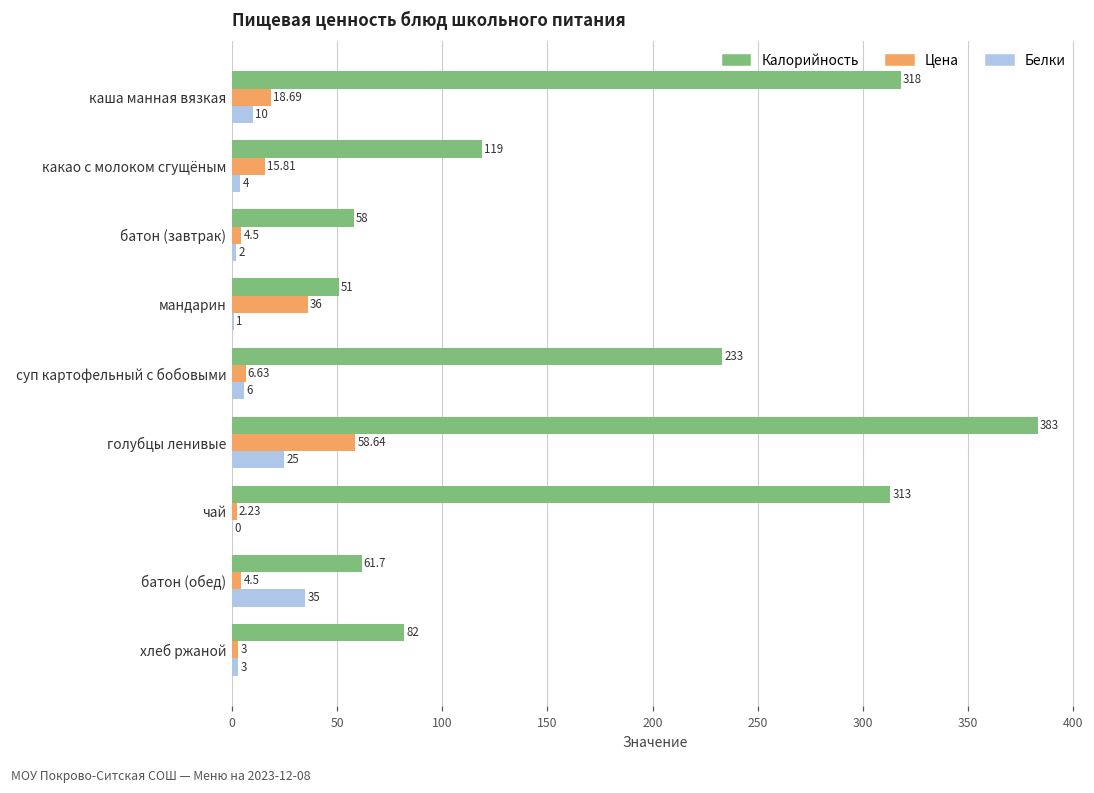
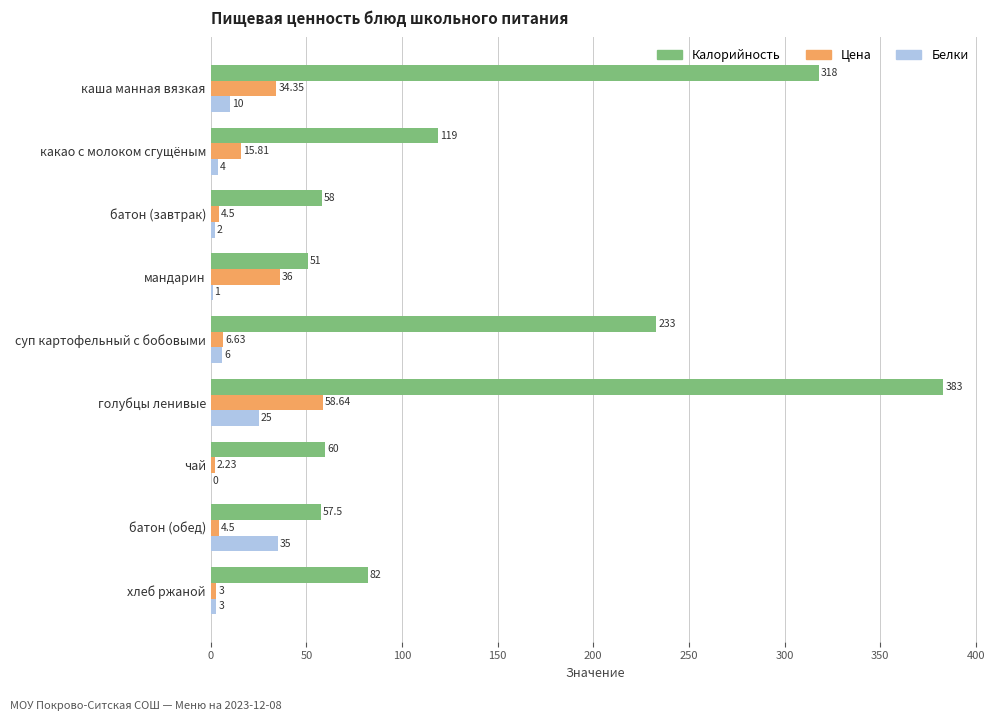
  {
    "Калорийность": {
      "каша манная вязкая": 318,
      "какао с молоком сгущёным": 119,
      "батон (завтрак)": 58,
      "мандарин": 51,
      "суп картофельный с бобовыми": 233,
      "голубцы ленивые": 383,
-     "чай": 313,
-     "батон (обед)": 61.7,
+     "чай": 60,
+     "батон (обед)": 57.5,
      "хлеб ржаной": 82
    },
    "Цена": {
-     "каша манная вязкая": 18.69,
+     "каша манная вязкая": 34.35,
      "какао с молоком сгущёным": 15.81,
      "батон (завтрак)": 4.5,
      "мандарин": 36,
      "суп картофельный с бобовыми": 6.63,
      "голубцы ленивые": 58.64,
      "чай": 2.23,
      "батон (обед)": 4.5,
      "хлеб ржаной": 3
    },
    "Белки": {
      "каша манная вязкая": 10,
      "какао с молоком сгущёным": 4,
      "батон (завтрак)": 2,
      "мандарин": 1,
      "суп картофельный с бобовыми": 6,
      "голубцы ленивые": 25,
      "чай": 0,
      "батон (обед)": 35,
      "хлеб ржаной": 3
    }
  }
